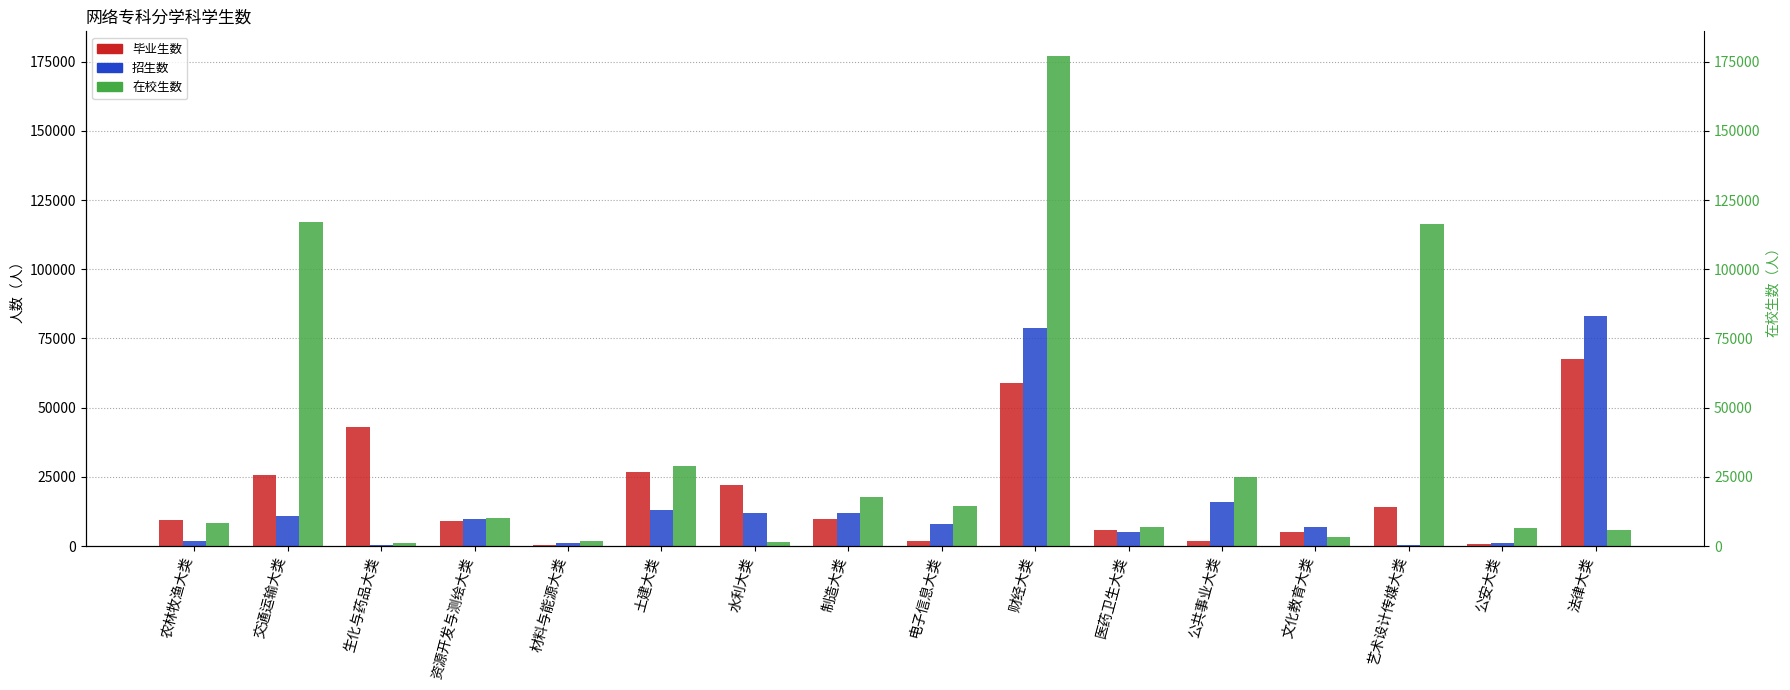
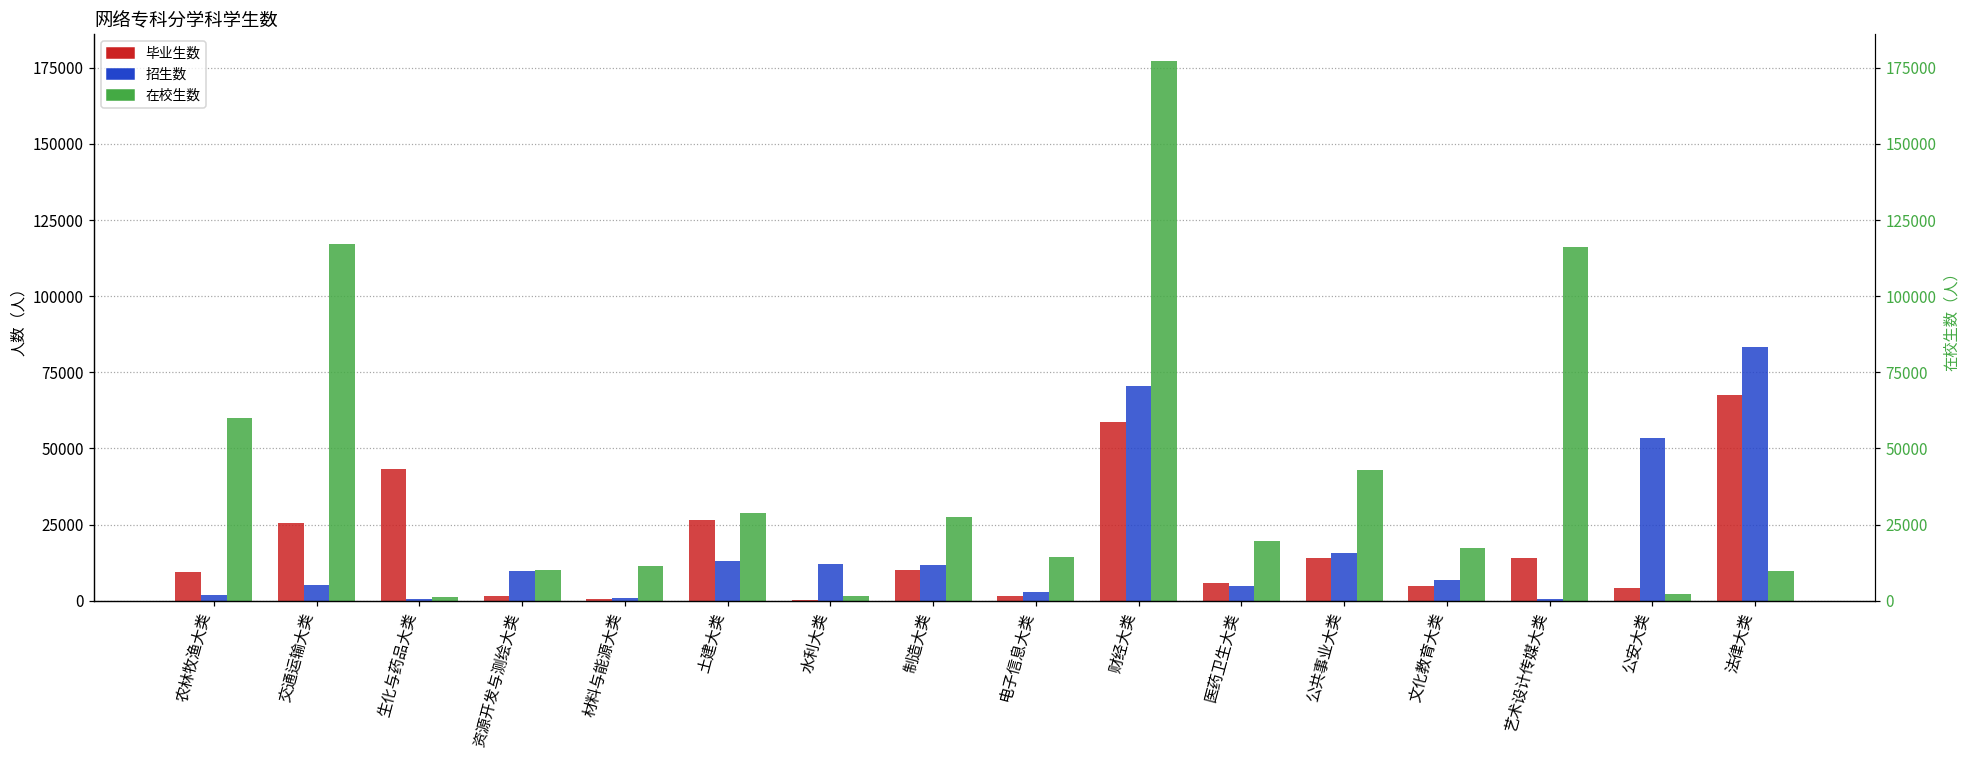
  {
    "毕业生数": {
      "农林牧渔大类": 9000,
      "交通运输大类": 26000,
      "生化与药品大类": 43000,
-     "资源开发与测绘大类": 9000,
+     "资源开发与测绘大类": 2000,
      "土建大类": 27000,
-     "水利大类": 22000,
+     "水利大类": 0,
      "制造大类": 10000,
      "电子信息大类": 2000,
      "财经大类": 59000,
      "医药卫生大类": 6000,
-     "公共事业大类": 2000,
+     "公共事业大类": 14000,
      "文化教育大类": 5000,
      "艺术设计传媒大类": 14000,
-     "公安大类": 1000,
+     "公安大类": 4000,
      "法律大类": 68000
    },
    "招生数": {
      "农林牧渔大类": 2000,
-     "交通运输大类": 11000,
+     "交通运输大类": 5000,
      "资源开发与测绘大类": 10000,
      "材料与能源大类": 1000,
      "土建大类": 13000,
      "水利大类": 12000,
      "制造大类": 12000,
-     "电子信息大类": 8000,
-     "财经大类": 79000,
+     "电子信息大类": 3000,
+     "财经大类": 71000,
      "医药卫生大类": 5000,
      "公共事业大类": 16000,
      "文化教育大类": 7000,
-     "公安大类": 1000,
+     "公安大类": 54000,
      "法律大类": 83000
    },
    "在校生数": {
-     "农林牧渔大类": 8000,
+     "农林牧渔大类": 60000,
      "交通运输大类": 117000,
      "生化与药品大类": 1000,
      "资源开发与测绘大类": 10000,
-     "材料与能源大类": 2000,
+     "材料与能源大类": 11000,
      "土建大类": 29000,
      "水利大类": 2000,
-     "制造大类": 18000,
+     "制造大类": 27000,
      "电子信息大类": 14000,
      "财经大类": 177000,
-     "医药卫生大类": 7000,
-     "公共事业大类": 25000,
-     "文化教育大类": 3000,
+     "医药卫生大类": 20000,
+     "公共事业大类": 43000,
+     "文化教育大类": 17000,
      "艺术设计传媒大类": 116000,
-     "公安大类": 7000,
-     "法律大类": 6000
+     "公安大类": 2000,
+     "法律大类": 10000
    }
  }
